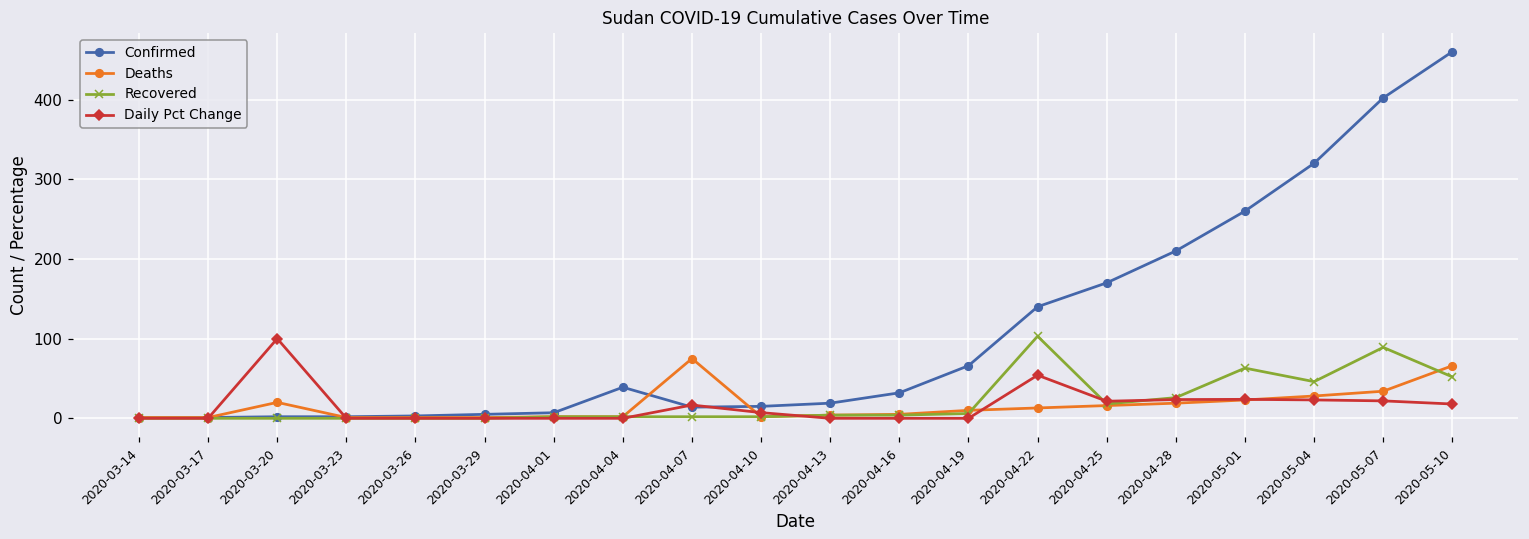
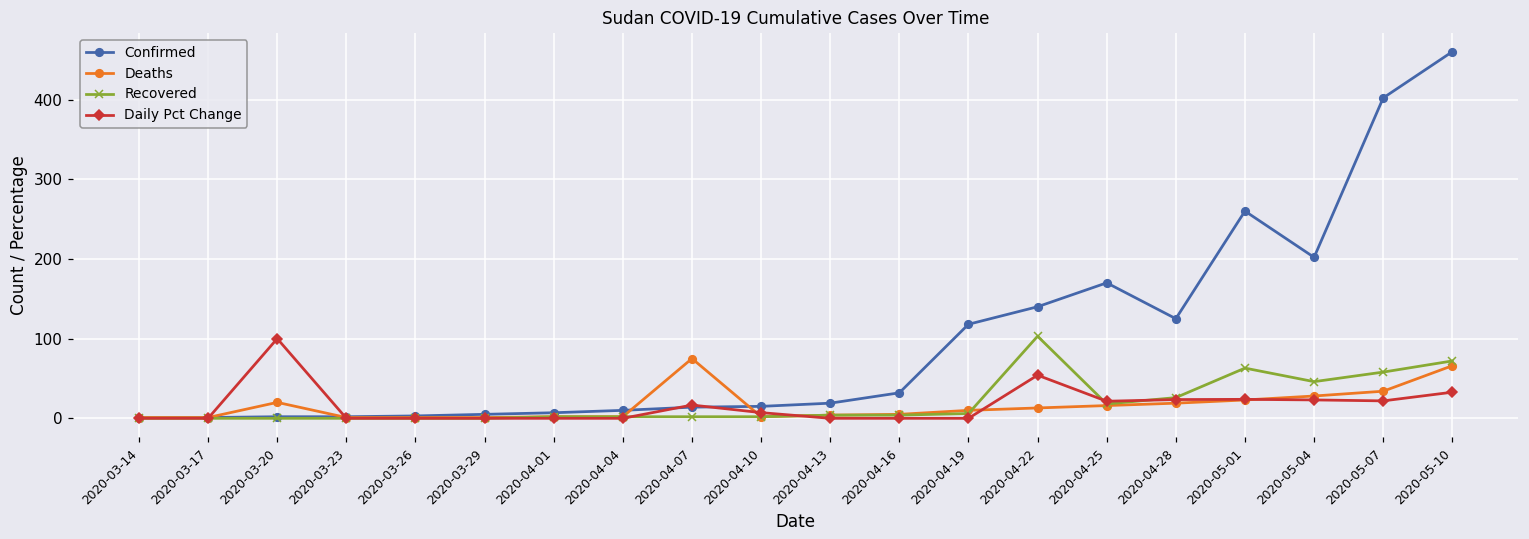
  {
    "Confirmed": {
      "2020-03-29": 10,
      "2020-04-01": 10,
-     "2020-04-04": 40,
+     "2020-04-04": 10,
      "2020-04-10": 20,
      "2020-04-13": 20,
      "2020-04-16": 30,
-     "2020-04-19": 70,
+     "2020-04-19": 120,
      "2020-04-22": 140,
      "2020-04-25": 170,
-     "2020-04-28": 210,
+     "2020-04-28": 130,
      "2020-05-01": 260,
-     "2020-05-04": 320,
+     "2020-05-04": 200,
      "2020-05-07": 400,
      "2020-05-10": 460
    },
    "Deaths": {
      "2020-03-20": 20,
      "2020-04-07": 80,
      "2020-04-19": 10,
      "2020-04-22": 10,
      "2020-04-28": 20,
      "2020-05-04": 30,
      "2020-05-07": 30,
      "2020-05-10": 70
    },
    "Recovered": {
      "2020-04-07": 0,
      "2020-04-19": 10,
      "2020-04-22": 100,
      "2020-05-01": 60,
      "2020-05-04": 50,
-     "2020-05-07": 90,
-     "2020-05-10": 50
+     "2020-05-07": 60,
+     "2020-05-10": 70
    },
    "Daily Pct Change": {
      "2020-03-20": 100,
      "2020-04-10": 10,
      "2020-04-13": 0,
      "2020-04-16": 0,
      "2020-04-19": 0,
      "2020-04-22": 50,
      "2020-05-04": 20,
      "2020-05-07": 20,
-     "2020-05-10": 20
+     "2020-05-10": 30
    }
  }
